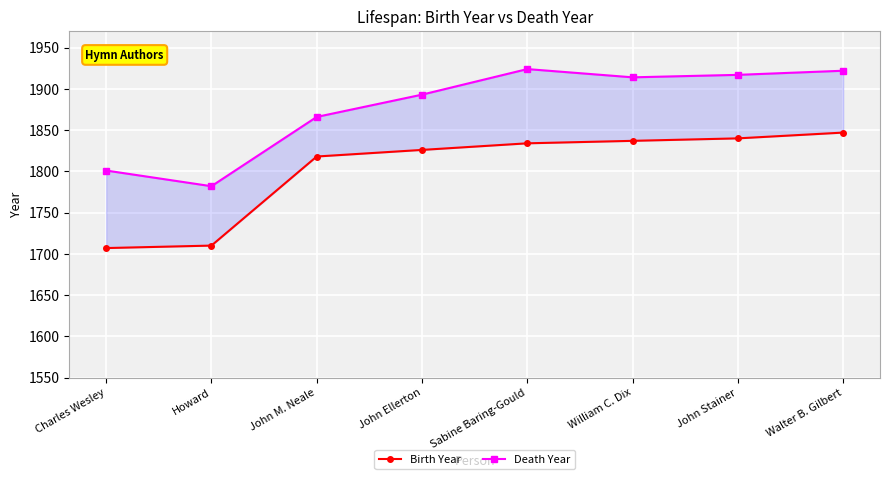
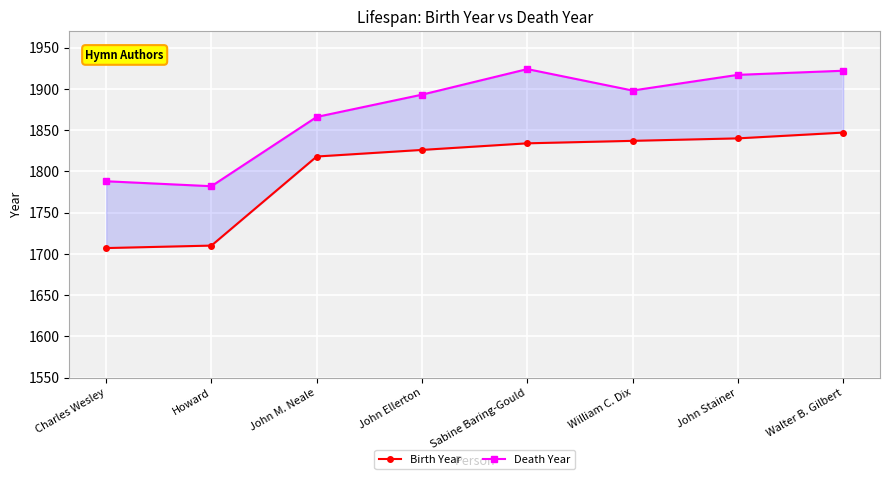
  {
    "Birth Year": {
      "Charles Wesley": 1710,
      "Howard": 1710,
      "John M. Neale": 1820,
      "John Ellerton": 1830,
      "Sabine Baring-Gould": 1830,
      "William C. Dix": 1840,
      "John Stainer": 1840,
      "Walter B. Gilbert": 1850
    },
    "Death Year": {
-     "Charles Wesley": 1800,
+     "Charles Wesley": 1790,
      "Howard": 1780,
      "John M. Neale": 1870,
      "John Ellerton": 1890,
      "Sabine Baring-Gould": 1920,
-     "William C. Dix": 1910,
+     "William C. Dix": 1900,
      "John Stainer": 1920,
      "Walter B. Gilbert": 1920
    }
  }
